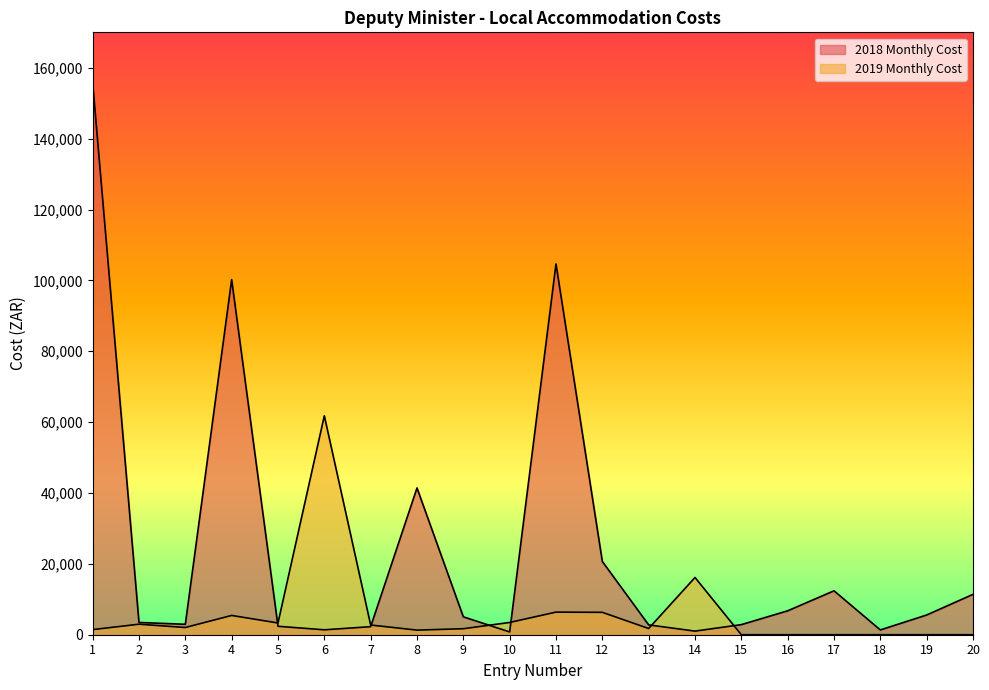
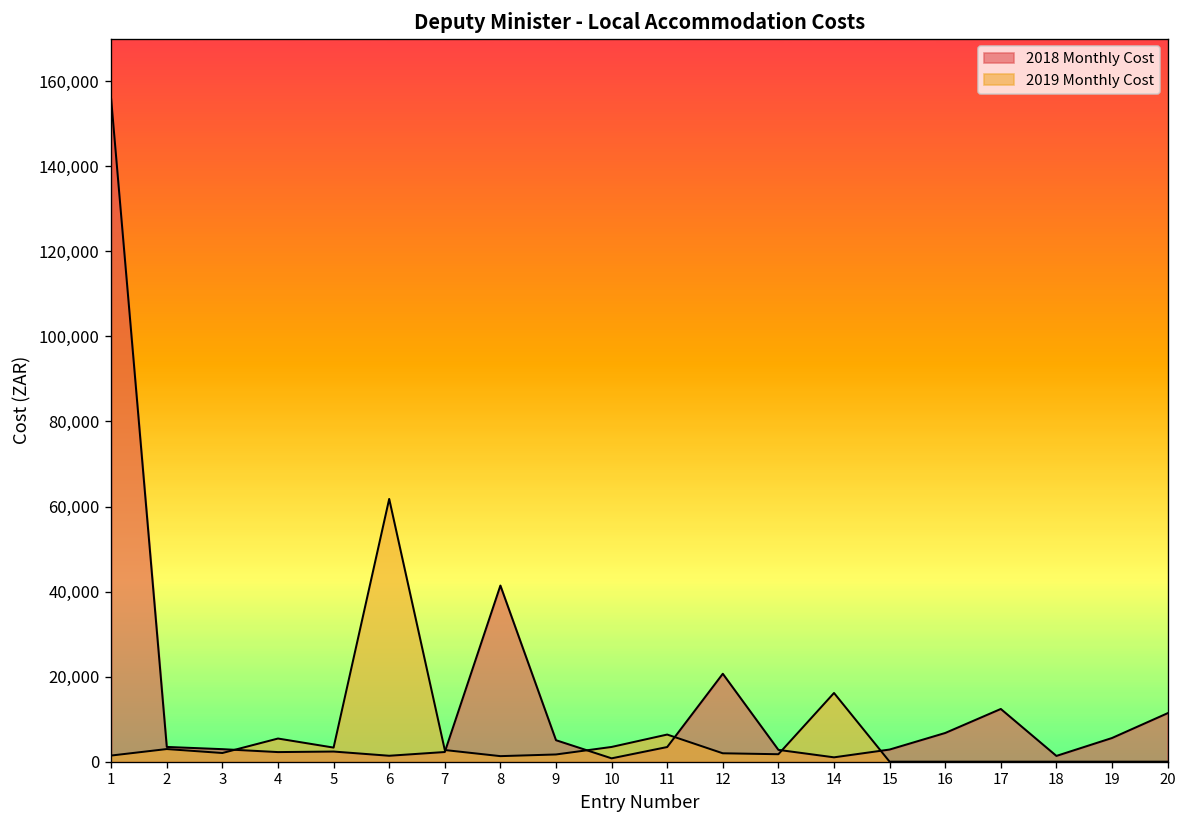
  {
    "2018 Monthly Cost": {
      "1": "156,000",
      "3": "3,000",
-     "4": "100,000",
+     "4": "2,000",
      "5": "2,000",
      "6": "1,000",
      "8": "41,000",
      "9": "5,000",
      "10": "1,000",
-     "11": "105,000",
+     "11": "3,000",
      "12": "21,000",
      "13": "3,000",
      "14": "1,000",
      "15": "3,000",
      "16": "7,000",
      "17": "12,000",
      "18": "1,000",
      "19": "6,000",
      "20": "11,000"
    },
    "2019 Monthly Cost": {
      "1": "1,000",
      "3": "2,000",
      "4": "5,000",
      "5": "3,000",
      "6": "62,000",
      "8": "1,000",
      "9": "2,000",
      "10": "3,000",
      "11": "6,000",
-     "12": "6,000",
+     "12": "2,000",
      "13": "2,000",
      "14": "16,000",
      "15": "0",
      "16": "0",
      "17": "0",
      "18": "0",
      "19": "0",
      "20": "0"
    }
  }
